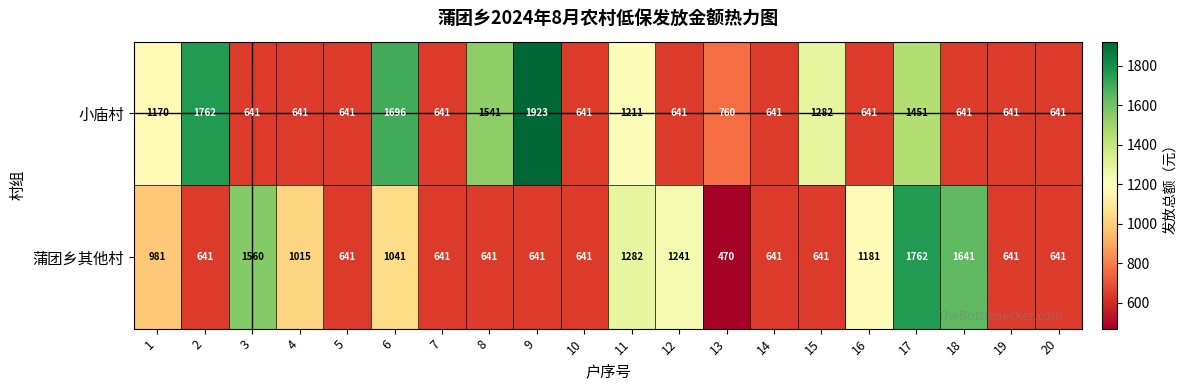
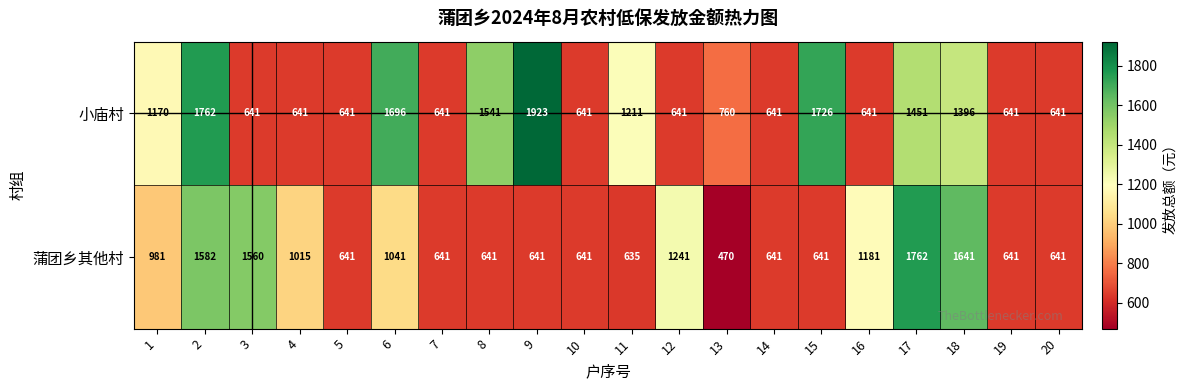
  {
    "小庙村": {
      "1": 1170,
      "2": 1762,
      "3": 641,
      "4": 641,
      "5": 641,
      "6": 1696,
      "7": 641,
      "8": 1541,
      "9": 1923,
      "10": 641,
      "11": 1211,
      "12": 641,
      "13": 760,
      "14": 641,
-     "15": 1282,
+     "15": 1726,
      "16": 641,
      "17": 1451,
-     "18": 641,
+     "18": 1396,
      "19": 641,
      "20": 641
    },
    "蒲团乡其他村": {
      "1": 981,
-     "2": 641,
+     "2": 1582,
      "3": 1560,
      "4": 1015,
      "5": 641,
      "6": 1041,
      "7": 641,
      "8": 641,
      "9": 641,
      "10": 641,
-     "11": 1282,
+     "11": 635,
      "12": 1241,
      "13": 470,
      "14": 641,
      "15": 641,
      "16": 1181,
      "17": 1762,
      "18": 1641,
      "20": 641
    }
  }
